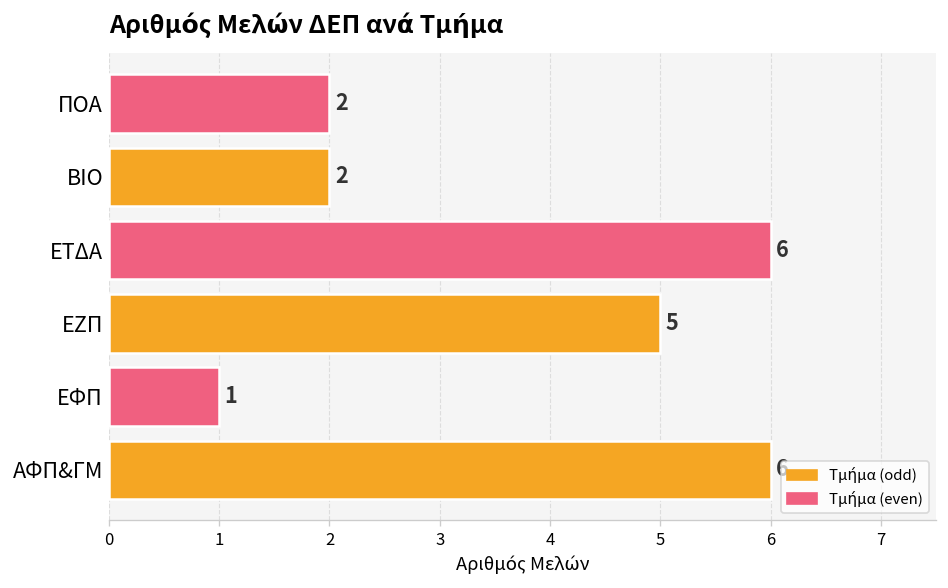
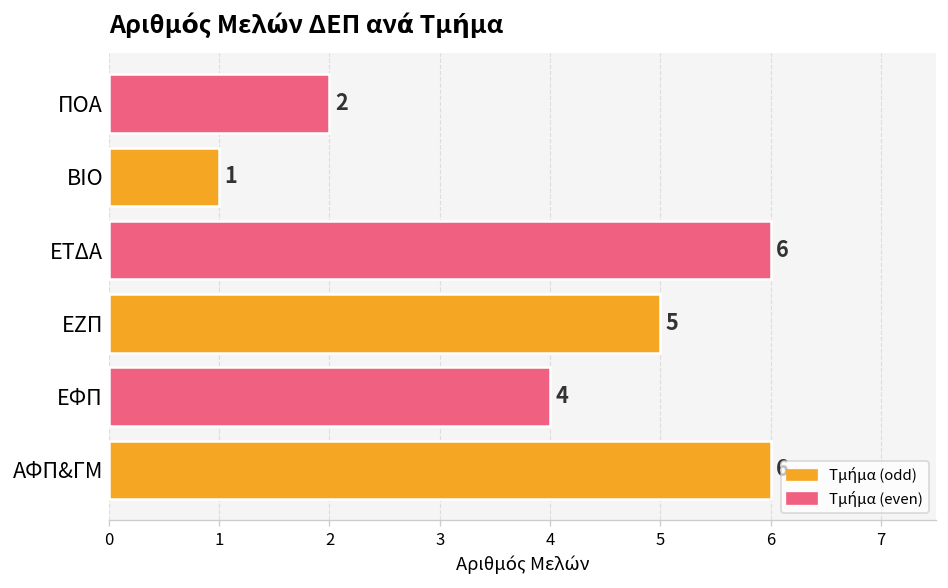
  {
    "ΠΟΑ": 2,
-   "ΒΙΟ": 2,
+   "ΒΙΟ": 1,
    "ΕΤΔΑ": 6,
    "ΕΖΠ": 5,
-   "ΕΦΠ": 1
+   "ΕΦΠ": 4
  }
